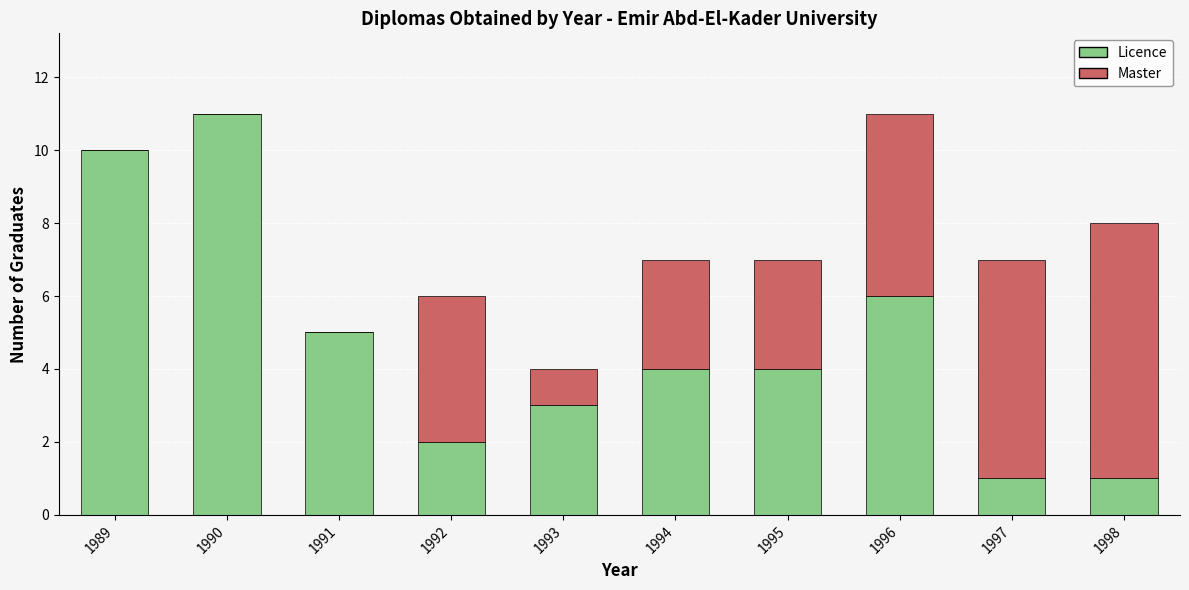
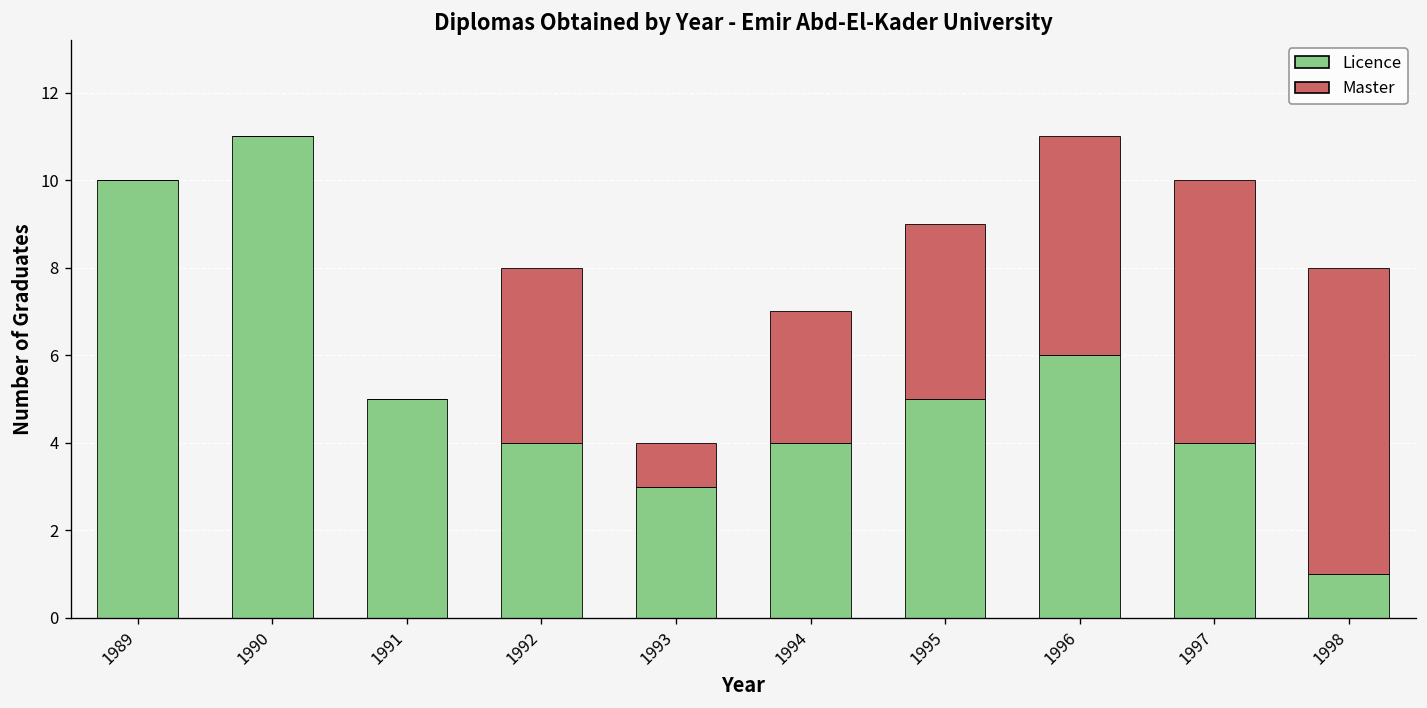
  {
    "Licence": {
      "1989": 10,
      "1990": 11,
      "1991": 5,
-     "1992": 2,
+     "1992": 4,
      "1993": 3,
      "1994": 4,
-     "1995": 4,
+     "1995": 5,
      "1996": 6,
-     "1997": 1,
+     "1997": 4,
      "1998": 1
    },
    "Master": {
      "1989": 0,
      "1990": 0,
      "1991": 0,
      "1992": 4,
      "1993": 1,
      "1994": 3,
-     "1995": 3,
+     "1995": 4,
      "1996": 5,
      "1997": 6,
      "1998": 7
    }
  }
